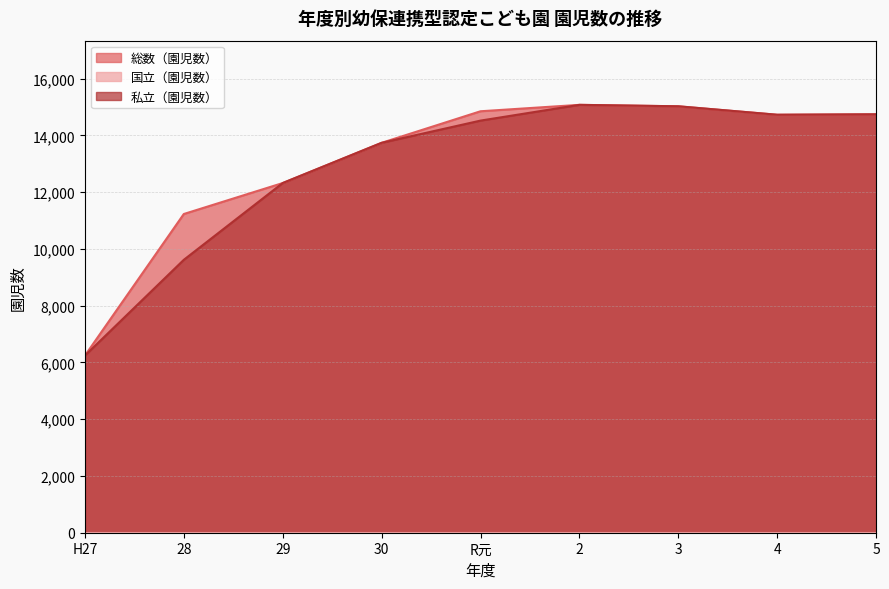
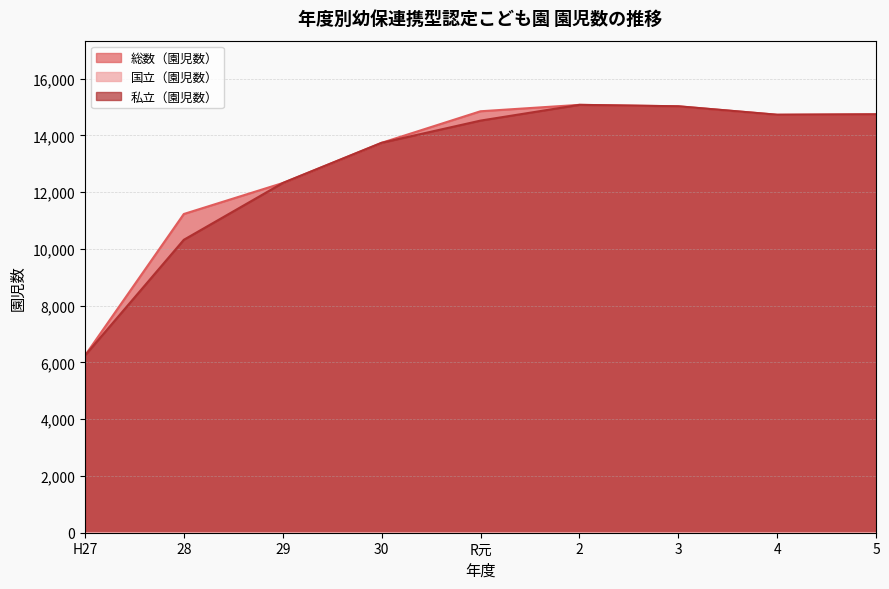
  {
    "総数（園児数）": {
      "28": "11,200",
      "R元": "14,900"
    },
    "国立（園児数）": {
      "H27": "0",
      "28": "0",
      "29": "0",
      "30": "0",
      "R元": "0",
      "2": "0",
      "3": "0",
      "4": "0",
      "5": "0"
    },
    "私立（園児数）": {
-     "28": "9,600",
+     "28": "10,300",
      "R元": "14,500"
    }
  }
